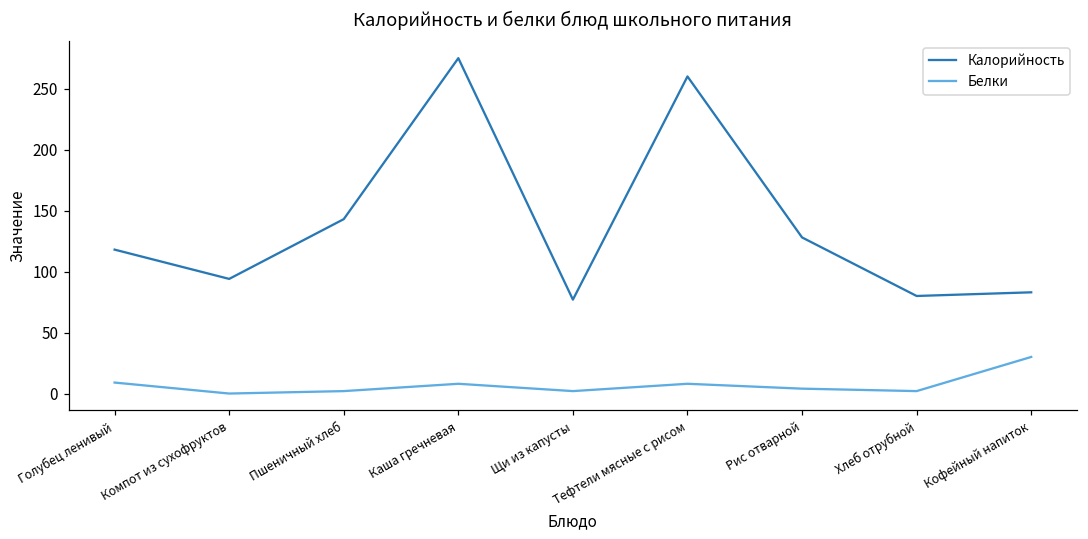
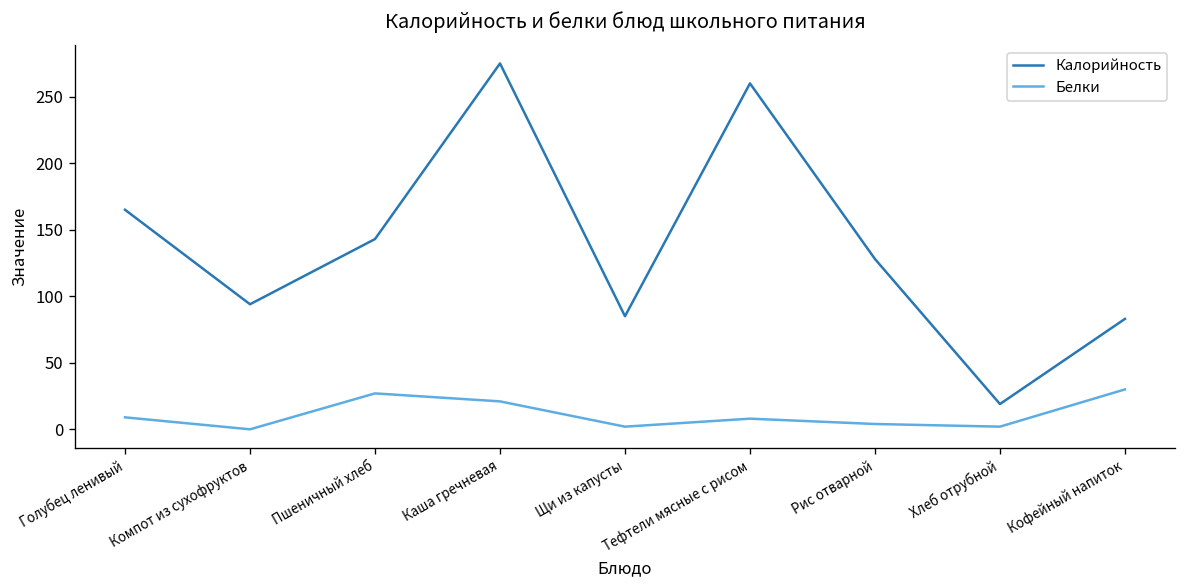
  {
    "Калорийность": {
-     "Голубец ленивый": 118,
+     "Голубец ленивый": 165,
      "Компот из сухофруктов": 94,
      "Пшеничный хлеб": 143,
      "Каша гречневая": 275,
-     "Щи из капусты": 77,
+     "Щи из капусты": 85,
      "Тефтели мясные с рисом": 260,
      "Рис отварной": 128,
-     "Хлеб отрубной": 80,
+     "Хлеб отрубной": 19,
      "Кофейный напиток": 83
    },
    "Белки": {
      "Голубец ленивый": 9,
      "Компот из сухофруктов": 0,
-     "Пшеничный хлеб": 2,
-     "Каша гречневая": 8,
+     "Пшеничный хлеб": 27,
+     "Каша гречневая": 21,
      "Щи из капусты": 2,
      "Тефтели мясные с рисом": 8,
      "Рис отварной": 4,
      "Хлеб отрубной": 2,
      "Кофейный напиток": 30
    }
  }
